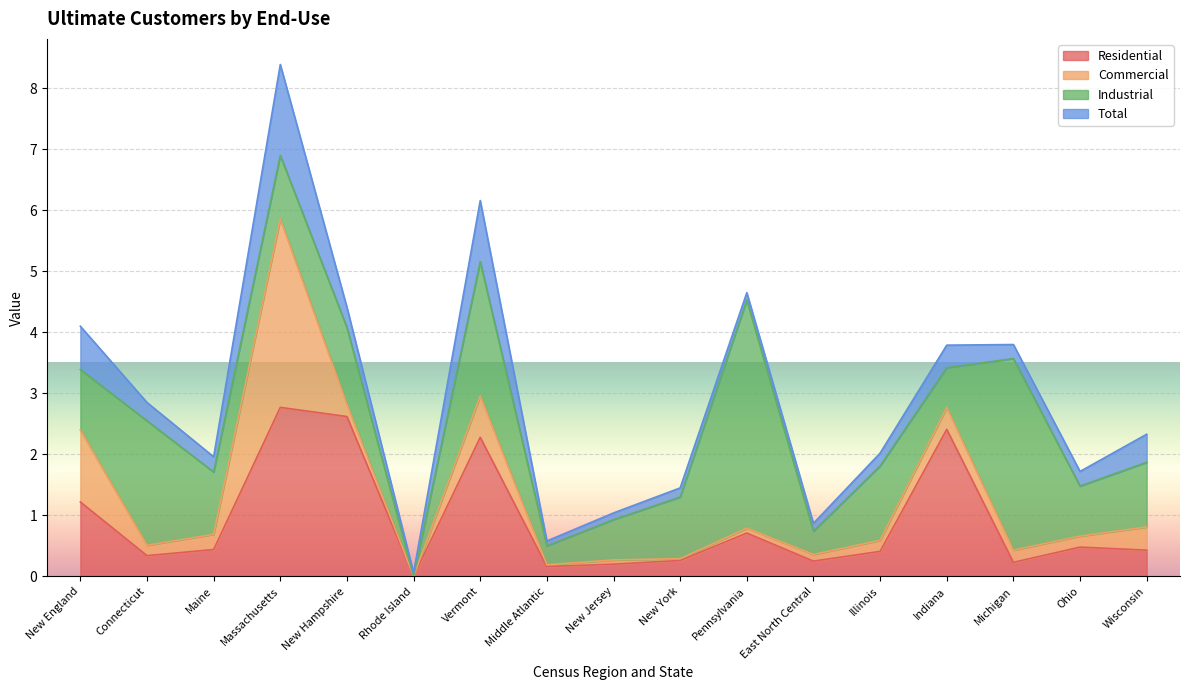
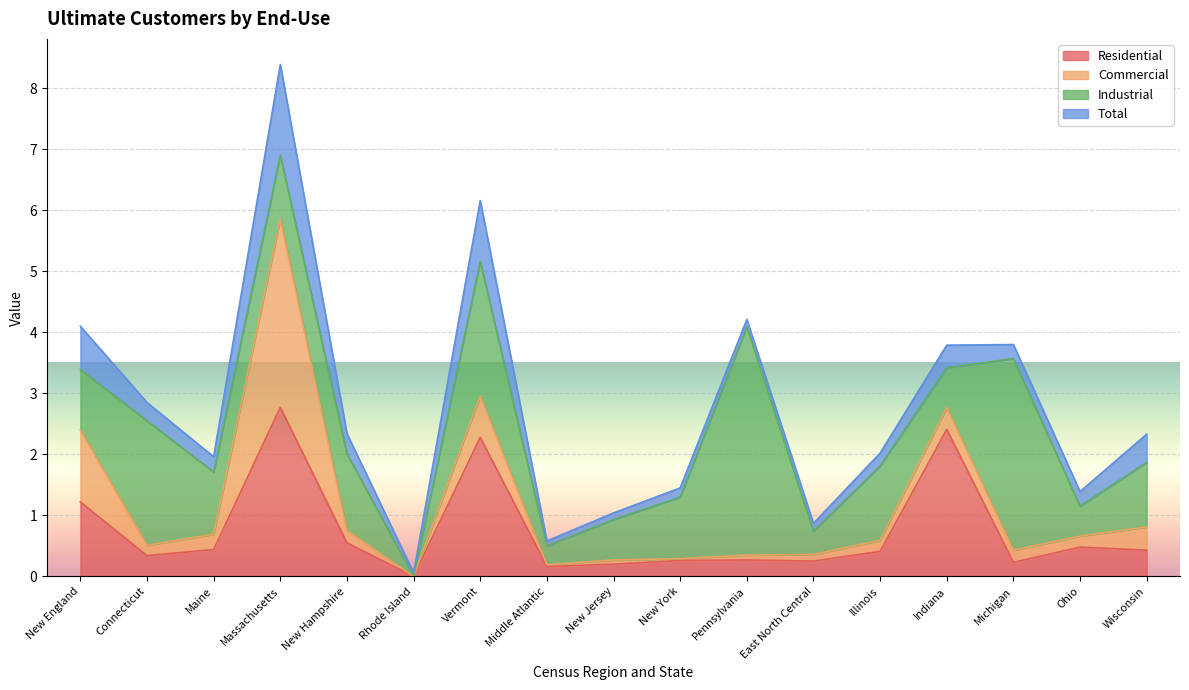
  {
    "Residential": {
      "New England": 1.2,
      "Connecticut": 0.3,
      "Maine": 0.4,
      "Massachusetts": 2.8,
-     "New Hampshire": 2.6,
+     "New Hampshire": 0.6,
      "Vermont": 2.3,
      "New Jersey": 0.2,
-     "Pennsylvania": 0.7,
+     "Pennsylvania": 0.3,
      "East North Central": 0.3,
      "Illinois": 0.4,
      "Indiana": 2.4,
      "Michigan": 0.2,
      "Ohio": 0.5,
      "Wisconsin": 0.4
    },
    "Commercial": {
      "New England": 1.2,
      "Connecticut": 0.2,
      "Maine": 0.2,
      "Massachusetts": 3.1,
      "New Hampshire": 0.2,
      "Vermont": 0.7,
      "New Jersey": 0.1,
      "Pennsylvania": 0.1,
      "East North Central": 0.1,
      "Illinois": 0.2,
      "Indiana": 0.4,
      "Michigan": 0.2,
      "Ohio": 0.2,
      "Wisconsin": 0.4
    },
    "Industrial": {
      "New England": 1.0,
      "Connecticut": 2.0,
      "Maine": 1.0,
      "Massachusetts": 1.0,
      "New Hampshire": 1.3,
      "Vermont": 2.2,
      "Middle Atlantic": 0.3,
      "New Jersey": 0.7,
      "New York": 1.0,
      "Pennsylvania": 3.7,
      "East North Central": 0.4,
      "Illinois": 1.2,
      "Indiana": 0.6,
      "Michigan": 3.1,
-     "Ohio": 0.8,
+     "Ohio": 0.5,
      "Wisconsin": 1.1
    },
    "Total": {
      "New England": 0.7,
      "Connecticut": 0.3,
      "Maine": 0.3,
      "Massachusetts": 1.5,
      "New Hampshire": 0.3,
      "Rhode Island": 0.1,
      "Vermont": 1.0,
      "Middle Atlantic": 0.1,
      "New Jersey": 0.1,
      "New York": 0.1,
      "Pennsylvania": 0.1,
      "East North Central": 0.1,
      "Illinois": 0.2,
      "Indiana": 0.4,
      "Michigan": 0.2,
      "Ohio": 0.2,
      "Wisconsin": 0.5
    }
  }
